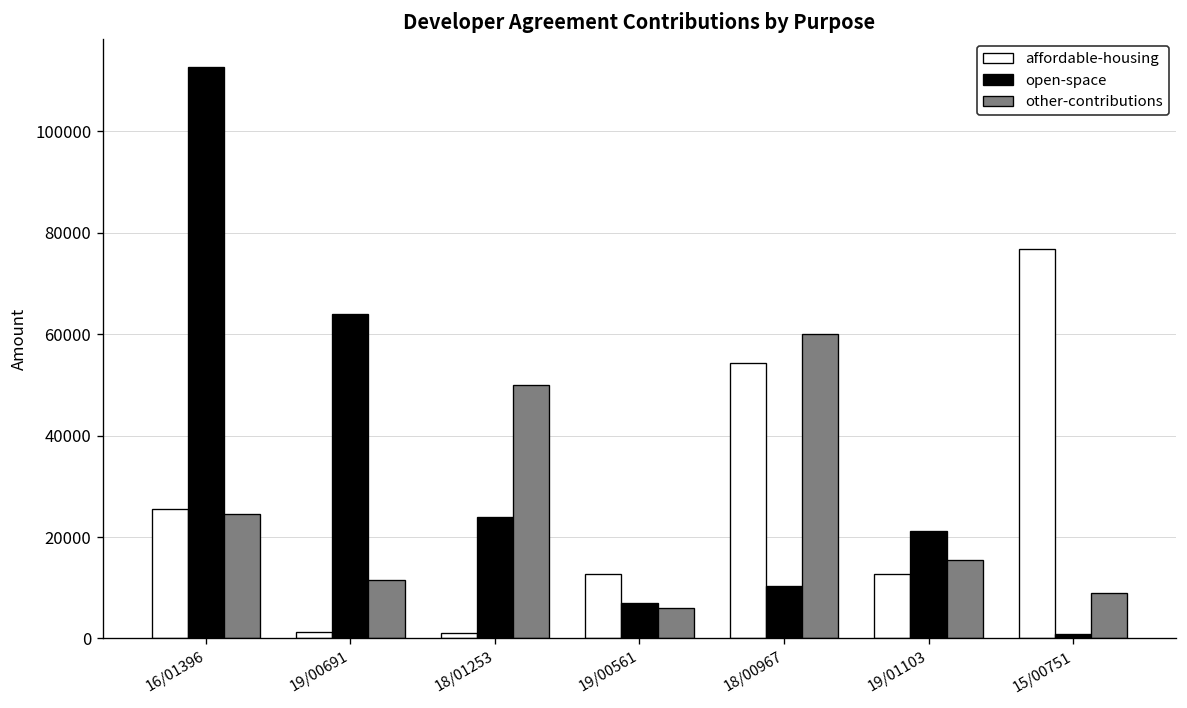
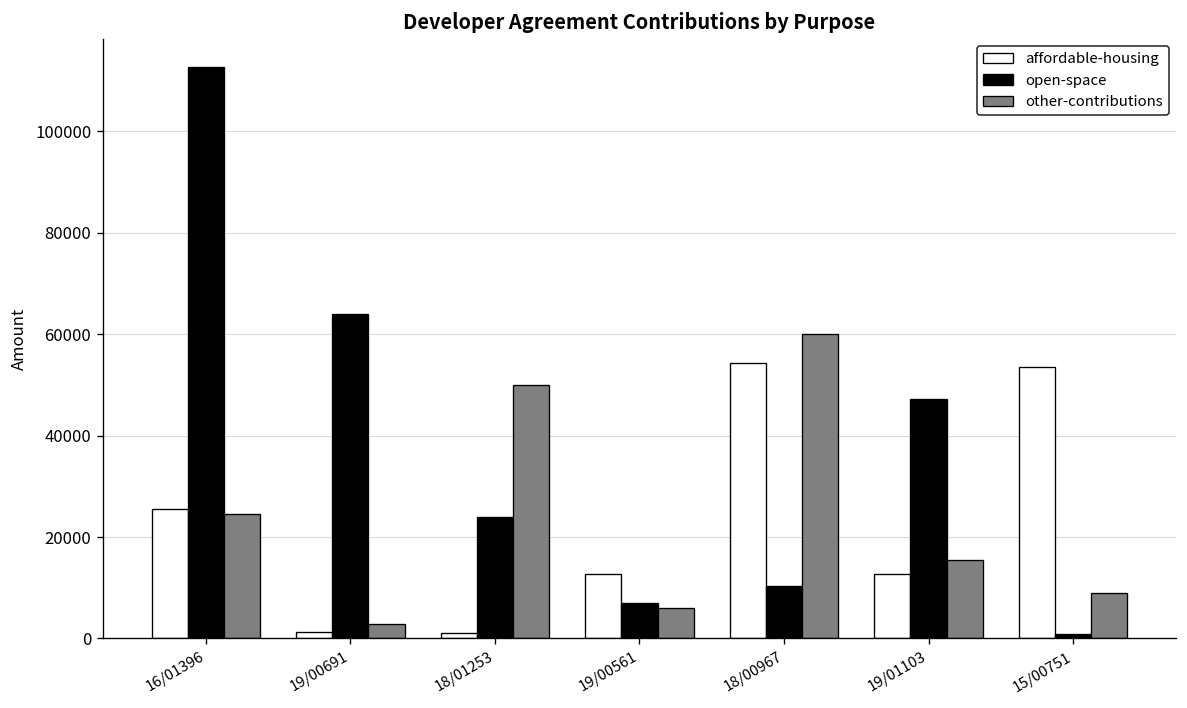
  {
    "affordable-housing": {
      "16/01396": 26000,
      "19/00691": 1000,
      "18/01253": 1000,
      "19/00561": 13000,
      "18/00967": 54000,
      "19/01103": 13000,
-     "15/00751": 77000
+     "15/00751": 54000
    },
    "open-space": {
      "16/01396": 113000,
      "19/00691": 64000,
      "18/01253": 24000,
      "19/00561": 7000,
      "18/00967": 10000,
-     "19/01103": 21000,
+     "19/01103": 47000,
      "15/00751": 1000
    },
    "other-contributions": {
      "16/01396": 25000,
-     "19/00691": 12000,
+     "19/00691": 3000,
      "18/01253": 50000,
      "19/00561": 6000,
      "18/00967": 60000,
      "19/01103": 15000,
      "15/00751": 9000
    }
  }
